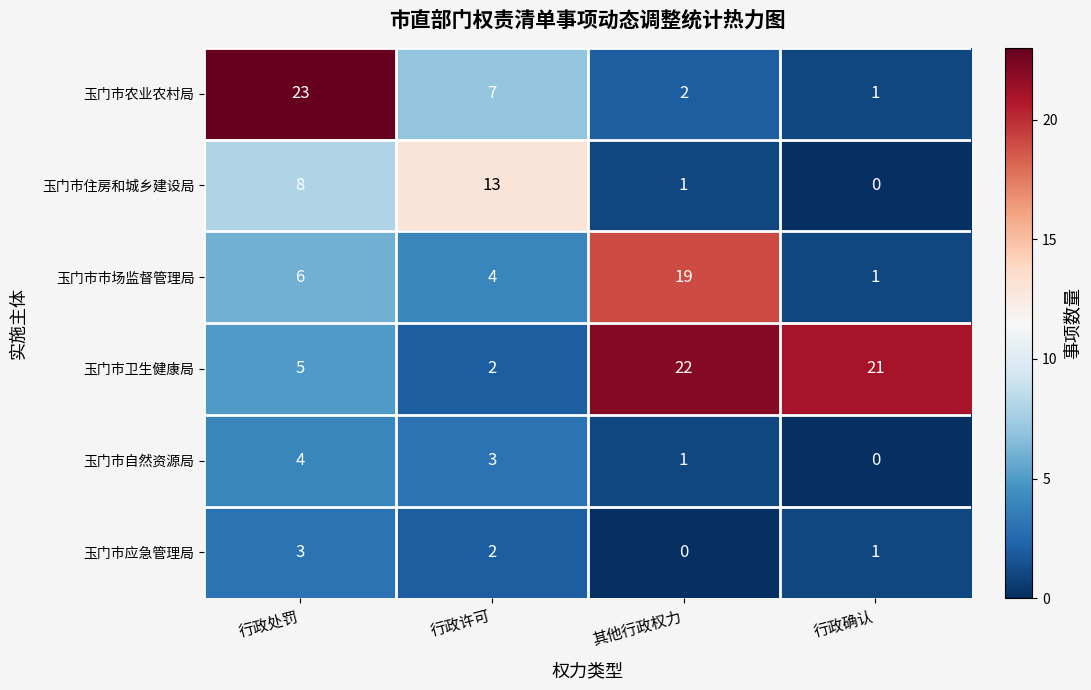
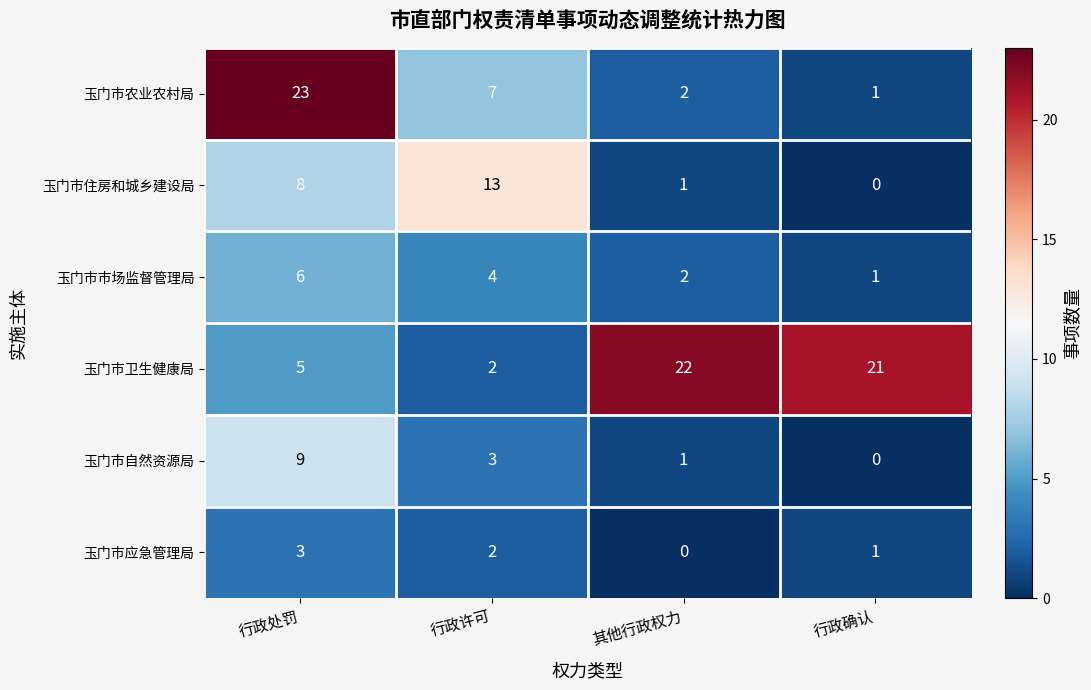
  {
    "玉门市农业农村局": {
      "行政处罚": 23,
      "行政许可": 7,
      "其他行政权力": 2,
      "行政确认": 1
    },
    "玉门市住房和城乡建设局": {
      "行政处罚": 8,
      "行政许可": 13,
      "其他行政权力": 1,
      "行政确认": 0
    },
    "玉门市市场监督管理局": {
      "行政处罚": 6,
      "行政许可": 4,
-     "其他行政权力": 19,
+     "其他行政权力": 2,
      "行政确认": 1
    },
    "玉门市卫生健康局": {
      "行政处罚": 5,
      "行政许可": 2,
      "其他行政权力": 22,
      "行政确认": 21
    },
    "玉门市自然资源局": {
-     "行政处罚": 4,
+     "行政处罚": 9,
      "行政许可": 3,
      "其他行政权力": 1,
      "行政确认": 0
    },
    "玉门市应急管理局": {
      "行政处罚": 3,
      "行政许可": 2,
      "其他行政权力": 0,
      "行政确认": 1
    }
  }
